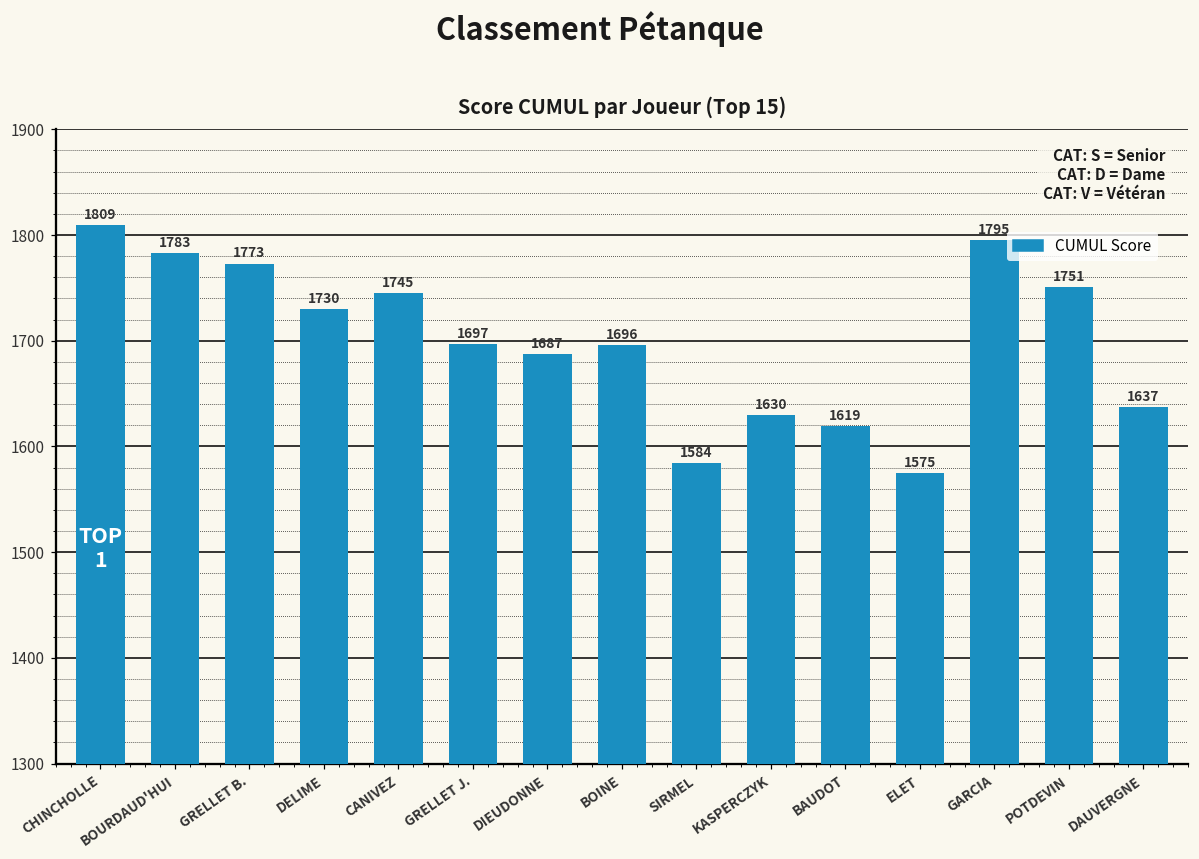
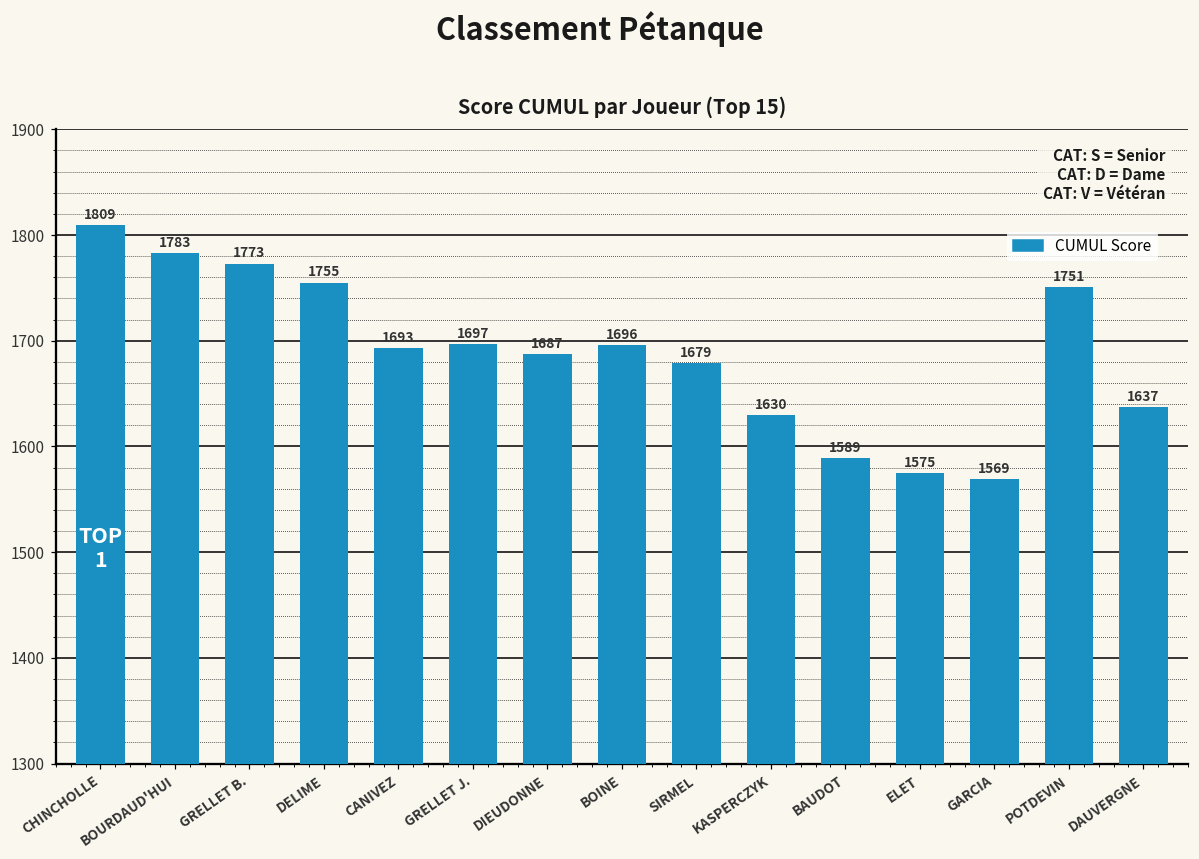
  {
    "CHINCHOLLE": 1809,
    "BOURDAUD'HUI": 1783,
    "GRELLET B.": 1773,
-   "DELIME": 1730,
-   "CANIVEZ": 1745,
+   "DELIME": 1755,
+   "CANIVEZ": 1693,
    "GRELLET J.": 1697,
    "DIEUDONNE": 1687,
    "BOINE": 1696,
-   "SIRMEL": 1584,
+   "SIRMEL": 1679,
    "KASPERCZYK": 1630,
-   "BAUDOT": 1619,
+   "BAUDOT": 1589,
    "ELET": 1575,
-   "GARCIA": 1795,
+   "GARCIA": 1569,
    "POTDEVIN": 1751,
    "DAUVERGNE": 1637
  }
